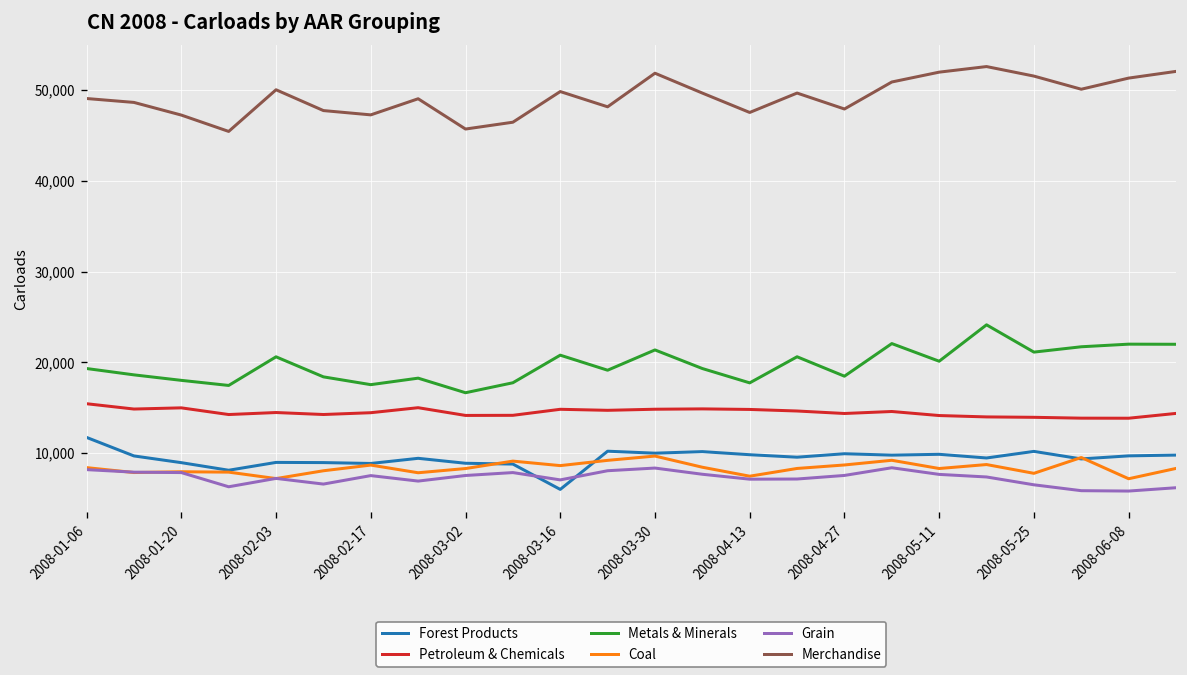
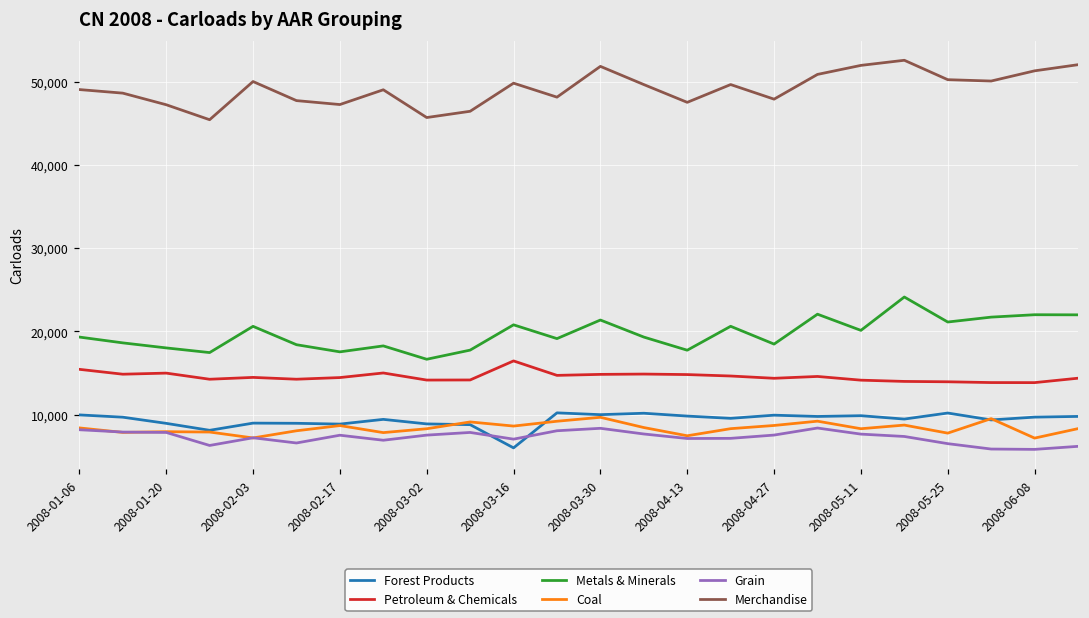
  {
    "Forest Products": {
-     "2008-01-06": "12,000",
+     "2008-01-06": "10,000",
      "2008-01-20": "9,000",
      "2008-02-03": "9,000",
      "2008-03-02": "9,000",
      "2008-03-16": "6,000",
      "2008-04-13": "10,000",
      "2008-04-27": "10,000",
      "2008-05-11": "10,000",
      "2008-05-25": "10,000",
      "2008-06-08": "10,000"
    },
    "Petroleum & Chemicals": {
      "2008-01-06": "15,000",
      "2008-01-20": "15,000",
      "2008-02-03": "14,000",
      "2008-02-17": "14,000",
      "2008-03-02": "14,000",
-     "2008-03-16": "15,000",
+     "2008-03-16": "16,000",
      "2008-03-30": "15,000",
      "2008-04-13": "15,000",
      "2008-04-27": "14,000",
      "2008-05-11": "14,000",
      "2008-05-25": "14,000",
      "2008-06-08": "14,000"
    },
    "Metals & Minerals": {
      "2008-01-06": "19,000",
      "2008-01-20": "18,000",
      "2008-02-03": "21,000",
      "2008-02-17": "18,000",
      "2008-03-02": "17,000",
      "2008-03-16": "21,000",
      "2008-03-30": "21,000",
      "2008-04-13": "18,000",
      "2008-04-27": "18,000",
      "2008-05-11": "20,000",
      "2008-05-25": "21,000",
      "2008-06-08": "22,000"
    },
    "Coal": {
      "2008-03-02": "8,000",
      "2008-03-16": "9,000",
      "2008-04-27": "9,000",
      "2008-05-11": "8,000",
      "2008-05-25": "8,000",
      "2008-06-08": "7,000"
    },
    "Grain": {
      "2008-02-17": "8,000",
      "2008-03-02": "8,000",
      "2008-03-16": "7,000",
      "2008-03-30": "8,000",
      "2008-04-27": "8,000",
      "2008-05-11": "8,000",
      "2008-05-25": "7,000",
      "2008-06-08": "6,000"
    },
    "Merchandise": {
      "2008-01-06": "49,000",
      "2008-01-20": "47,000",
      "2008-02-03": "50,000",
      "2008-02-17": "47,000",
      "2008-03-02": "46,000",
      "2008-03-16": "50,000",
      "2008-03-30": "52,000",
      "2008-04-13": "48,000",
      "2008-04-27": "48,000",
      "2008-05-11": "52,000",
-     "2008-05-25": "52,000",
+     "2008-05-25": "50,000",
      "2008-06-08": "51,000"
    }
  }
